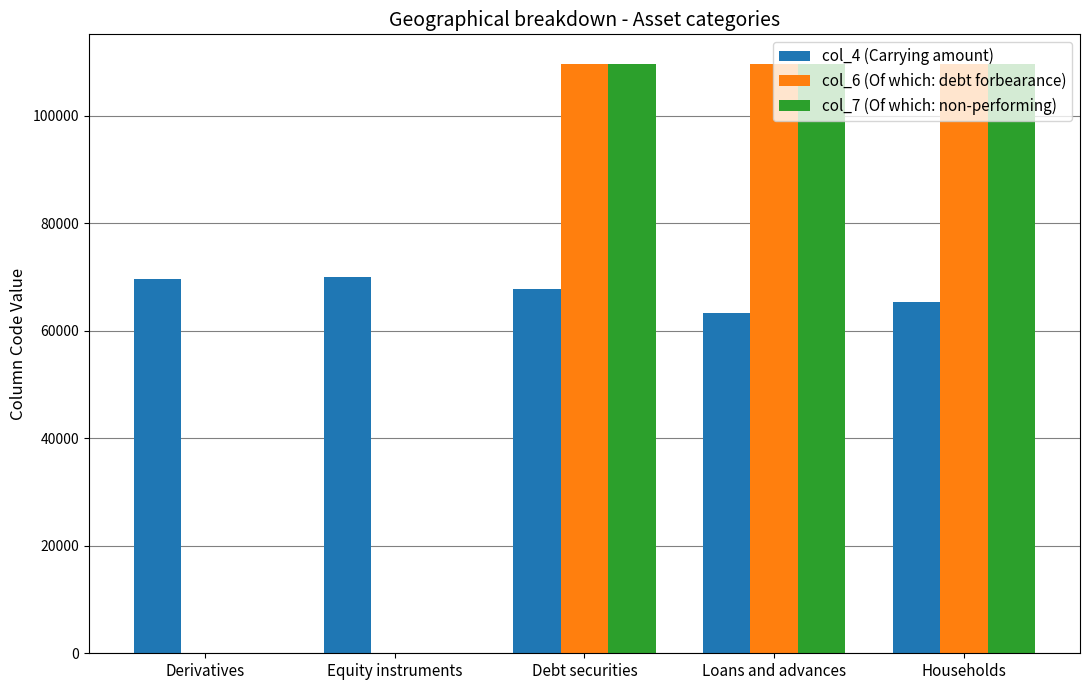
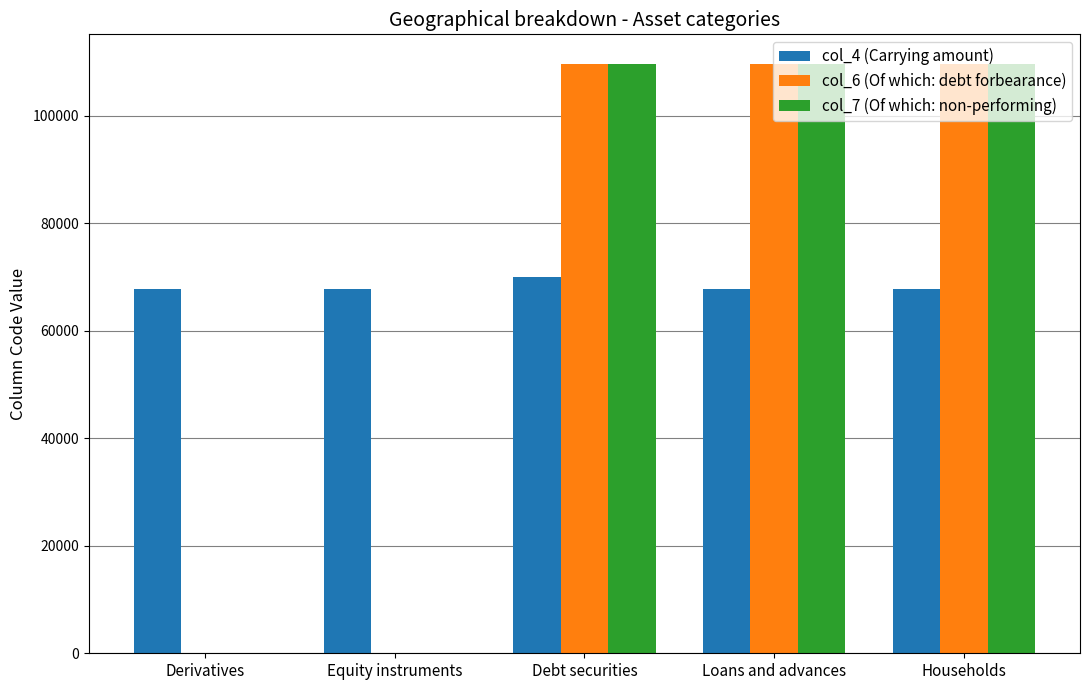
  {
    "col_4 (Carrying amount)": {
-     "Derivatives": 70000,
-     "Equity instruments": 70000,
-     "Debt securities": 68000,
-     "Loans and advances": 63000,
-     "Households": 65000
+     "Derivatives": 68000,
+     "Equity instruments": 68000,
+     "Debt securities": 70000,
+     "Loans and advances": 68000,
+     "Households": 68000
    },
    "col_6 (Of which: debt forbearance)": {
      "Derivatives": 0,
      "Equity instruments": 0,
      "Debt securities": 110000
    },
    "col_7 (Of which: non-performing)": {
      "Derivatives": 0,
      "Equity instruments": 0,
      "Debt securities": 110000
    }
  }
